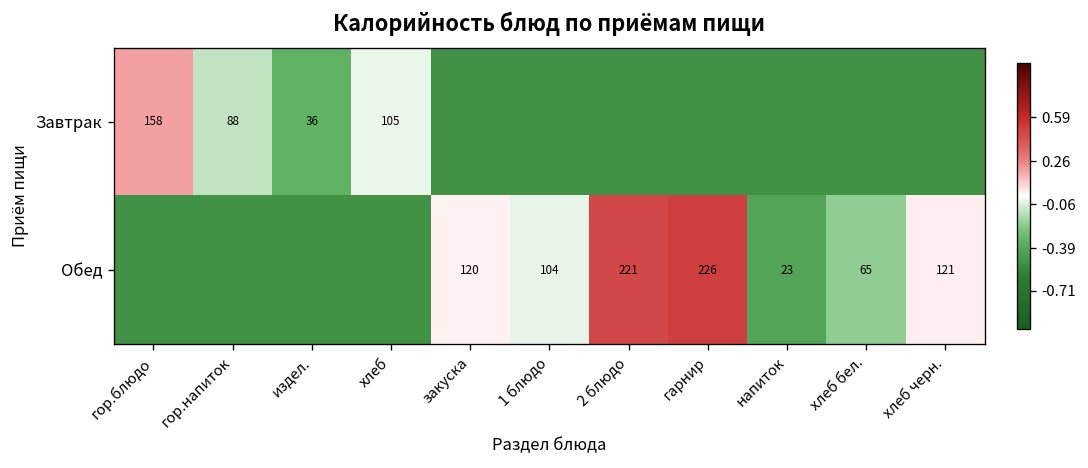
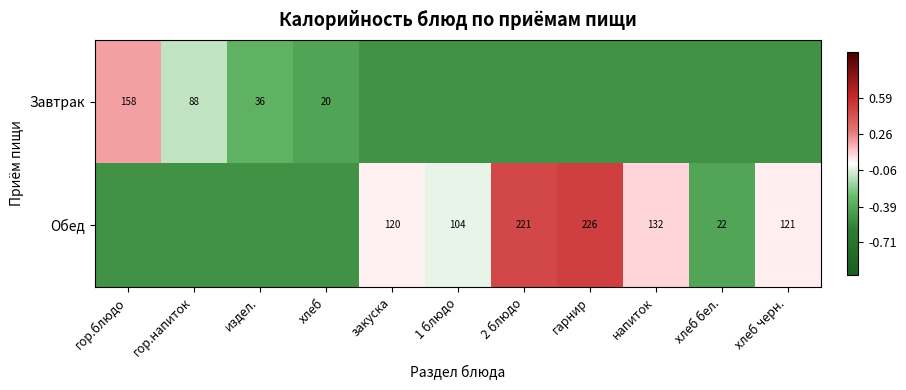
  {
    "Завтрак": {
      "гор.блюдо": 158,
      "гор.напиток": 88,
      "издел.": 36,
-     "хлеб": 105
+     "хлеб": 20
    },
    "Обед": {
      "закуска": 120,
      "1 блюдо": 104,
      "2 блюдо": 221,
      "гарнир": 226,
-     "напиток": 23,
-     "хлеб бел.": 65,
+     "напиток": 132,
+     "хлеб бел.": 22,
      "хлеб черн.": 121
    }
  }
